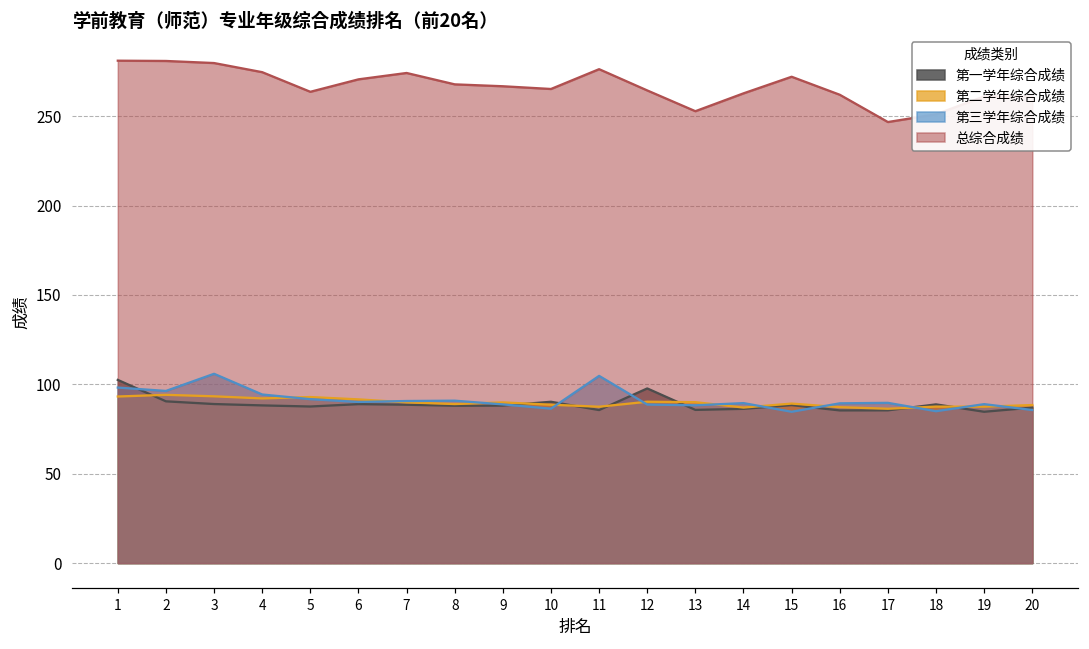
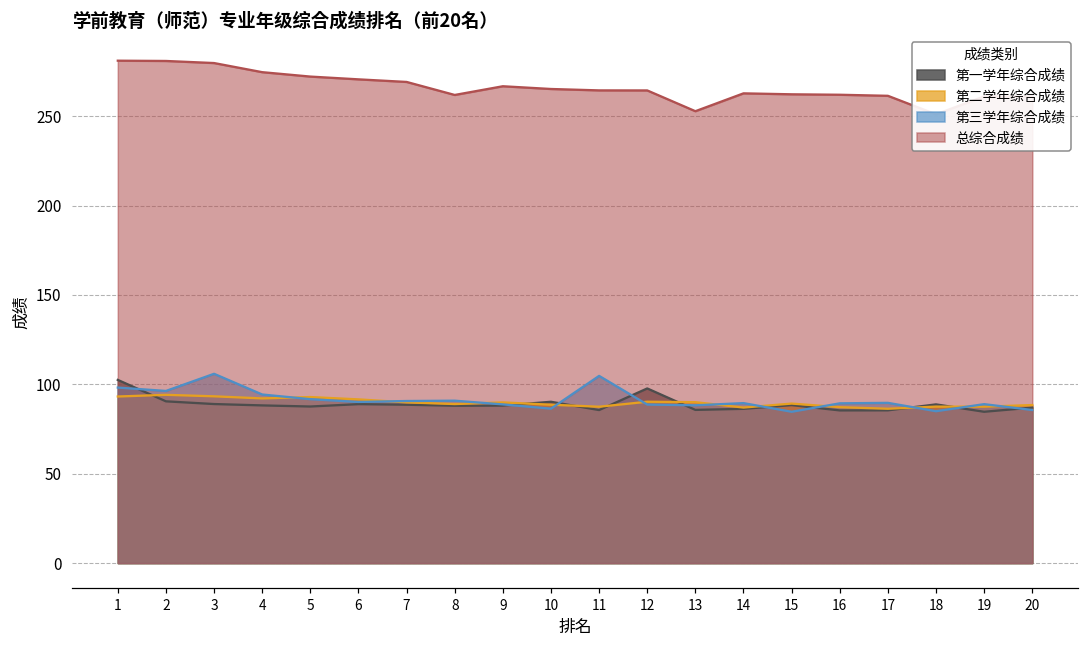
  {
    "第一学年综合成绩": {
      "1": 102,
      "2": 90,
      "3": 89,
      "4": 88,
      "5": 88,
      "10": 90,
      "11": 86,
      "12": 98,
      "13": 86,
      "16": 85,
      "19": 85
    },
    "第二学年综合成绩": {
      "1": 93,
      "2": 94,
      "3": 93,
      "4": 92,
      "10": 89,
      "11": 87,
      "12": 90,
      "13": 90,
      "16": 87
    },
    "第三学年综合成绩": {
      "1": 98,
      "2": 96,
      "3": 106,
      "4": 94,
      "8": 91,
      "10": 86,
      "11": 105,
      "12": 89,
      "13": 88,
      "14": 89,
      "15": 85,
      "16": 89,
      "17": 90,
      "18": 85
    },
    "总综合成绩": {
      "1": 281,
      "2": 281,
      "3": 280,
      "4": 275,
-     "5": 264,
+     "5": 272,
      "6": 271,
-     "7": 274,
-     "8": 268,
+     "7": 269,
+     "8": 262,
      "9": 267,
      "10": 265,
-     "11": 276,
+     "11": 264,
      "12": 264,
      "13": 253,
      "14": 263,
-     "15": 272,
+     "15": 262,
      "16": 262,
-     "17": 247
+     "17": 261
    }
  }
